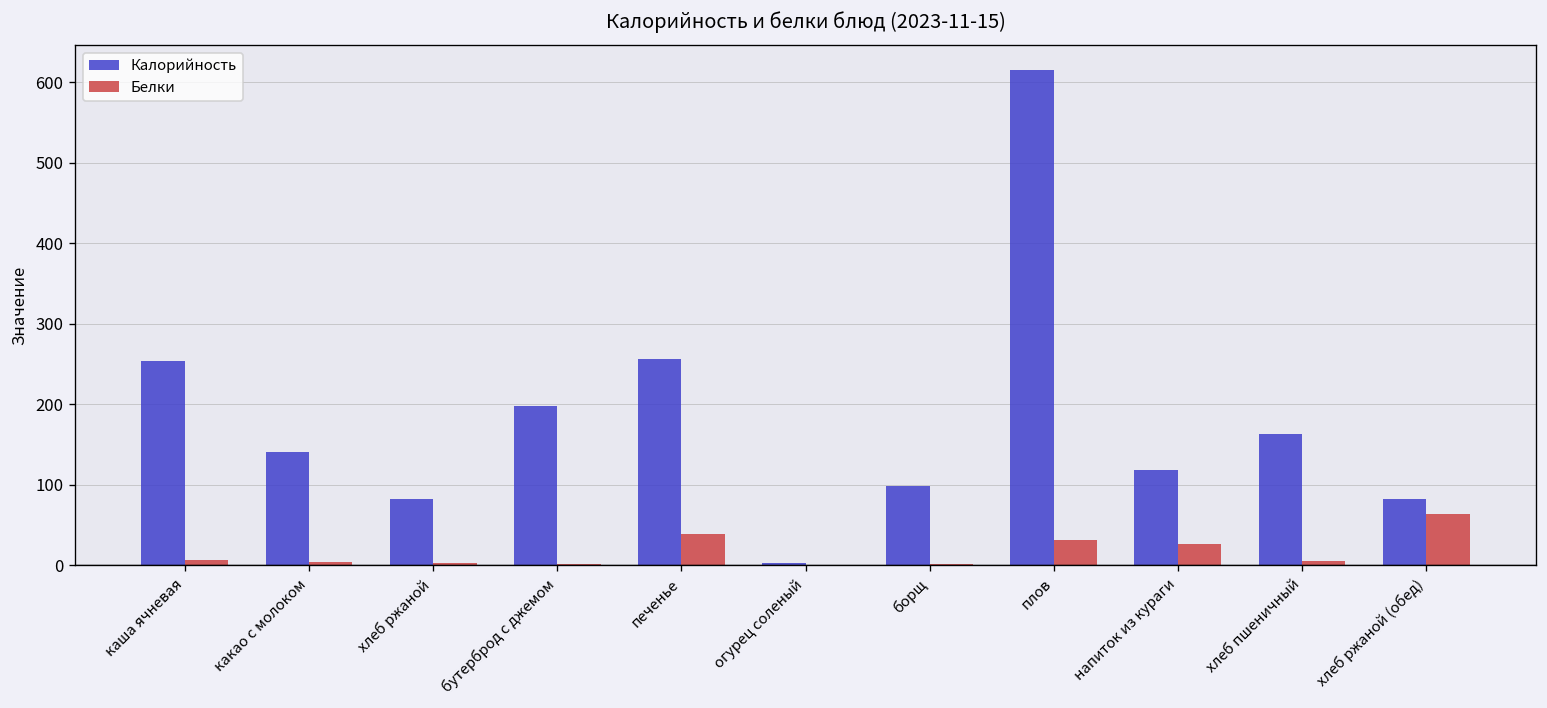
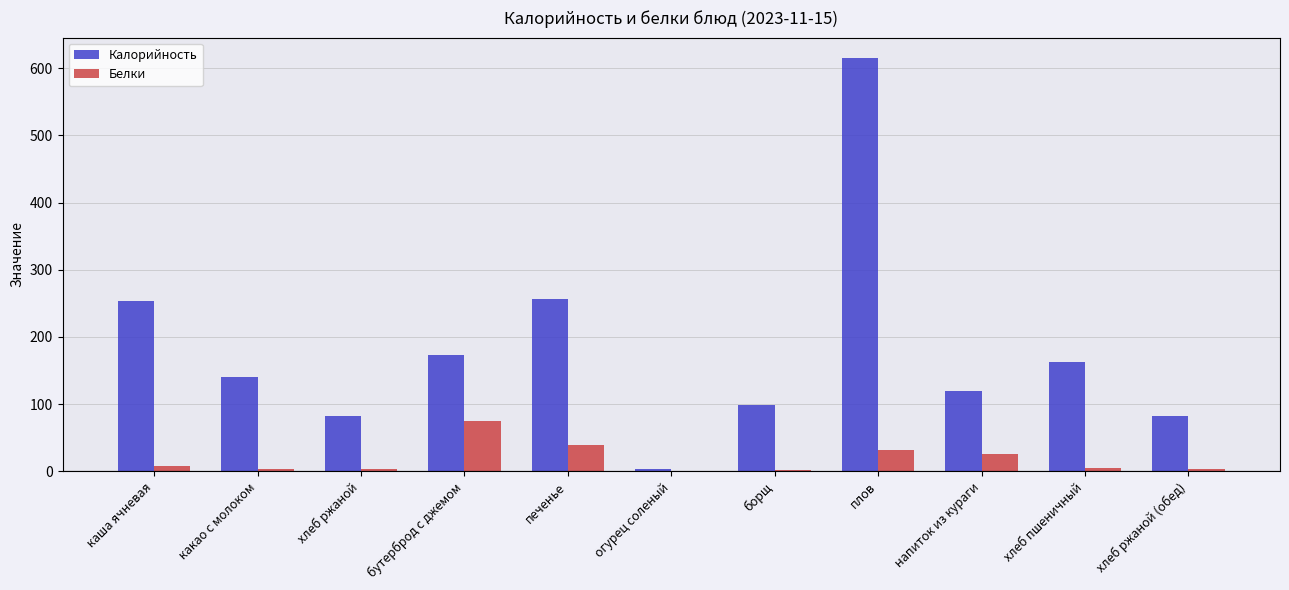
  {
    "Калорийность": {
      "каша ячневая": 250,
      "какао с молоком": 140,
      "хлеб ржаной": 80,
-     "бутерброд с джемом": 200,
+     "бутерброд с джемом": 170,
      "печенье": 260,
      "борщ": 100,
      "плов": 620,
      "напиток из кураги": 120,
      "хлеб пшеничный": 160,
      "хлеб ржаной (обед)": 80
    },
    "Белки": {
      "каша ячневая": 10,
      "какао с молоком": 0,
-     "бутерброд с джемом": 0,
+     "бутерброд с джемом": 70,
      "печенье": 40,
      "плов": 30,
      "напиток из кураги": 30,
      "хлеб пшеничный": 10,
-     "хлеб ржаной (обед)": 60
+     "хлеб ржаной (обед)": 0
    }
  }
